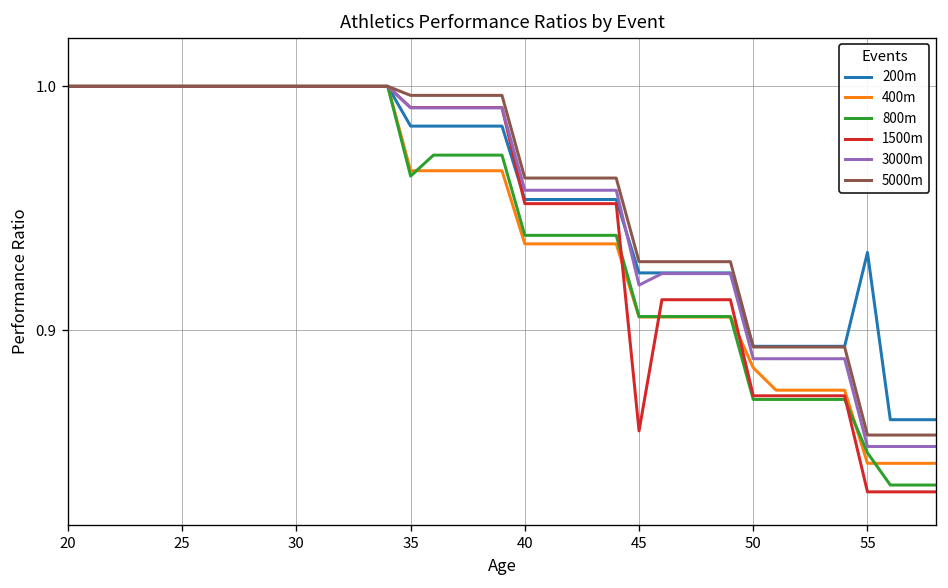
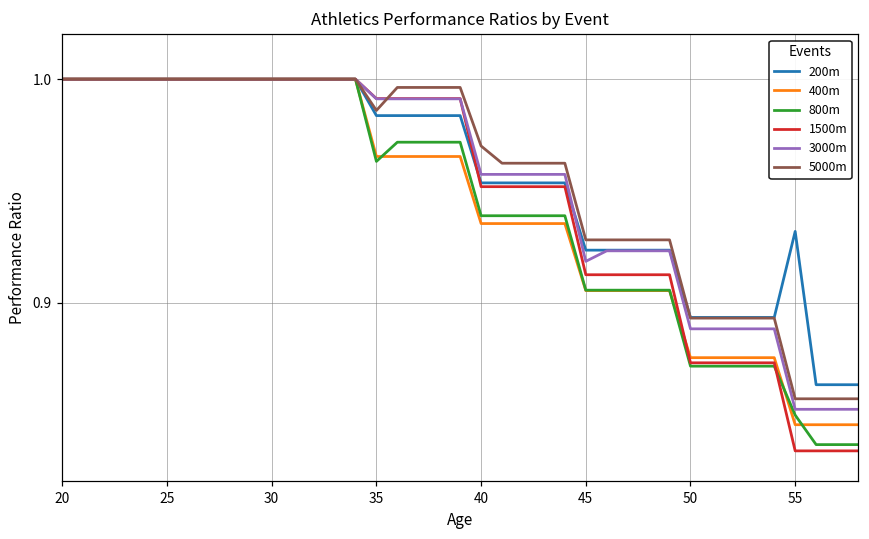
  {
    "200m": {
      "35": 0.984,
      "40": 0.954,
      "45": 0.924,
      "55": 0.932
    },
    "400m": {
      "35": 0.965,
      "40": 0.935,
-     "50": 0.885,
+     "50": 0.875,
      "55": 0.845
    },
    "800m": {
      "35": 0.963,
      "40": 0.939,
      "50": 0.872,
      "55": 0.850
    },
    "1500m": {
      "40": 0.952,
-     "45": 0.859,
+     "45": 0.913,
      "50": 0.873,
      "55": 0.834
    },
    "3000m": {
      "40": 0.957,
      "45": 0.919,
      "50": 0.888,
      "55": 0.852
    },
    "5000m": {
-     "35": 0.996,
-     "40": 0.962,
+     "35": 0.986,
+     "40": 0.970,
      "45": 0.928,
      "55": 0.857
    }
  }
